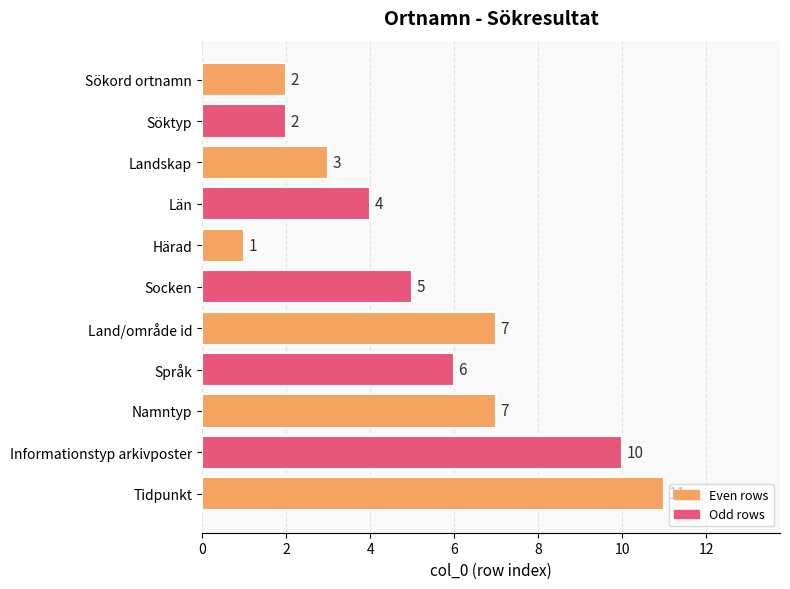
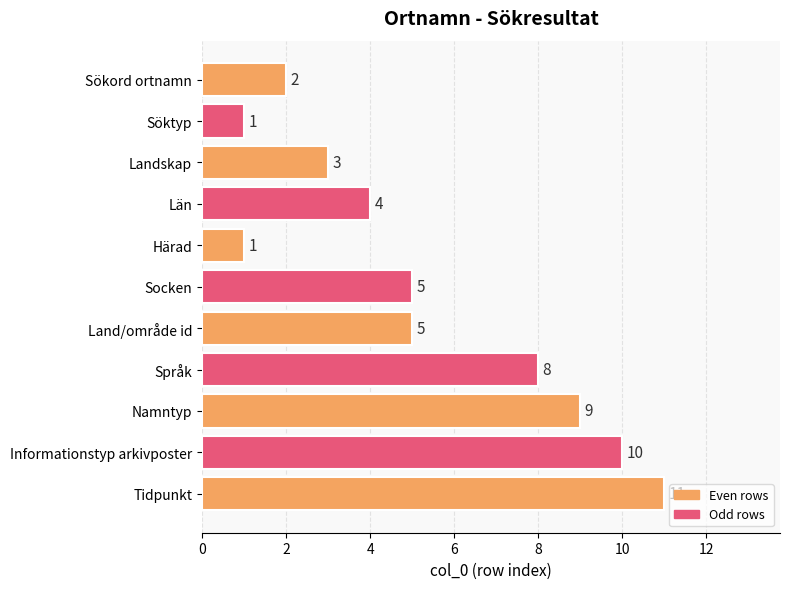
  {
    "Sökord ortnamn": 2,
-   "Söktyp": 2,
+   "Söktyp": 1,
    "Landskap": 3,
    "Län": 4,
    "Härad": 1,
    "Socken": 5,
-   "Land/område id": 7,
-   "Språk": 6,
-   "Namntyp": 7,
+   "Land/område id": 5,
+   "Språk": 8,
+   "Namntyp": 9,
    "Informationstyp arkivposter": 10
  }
